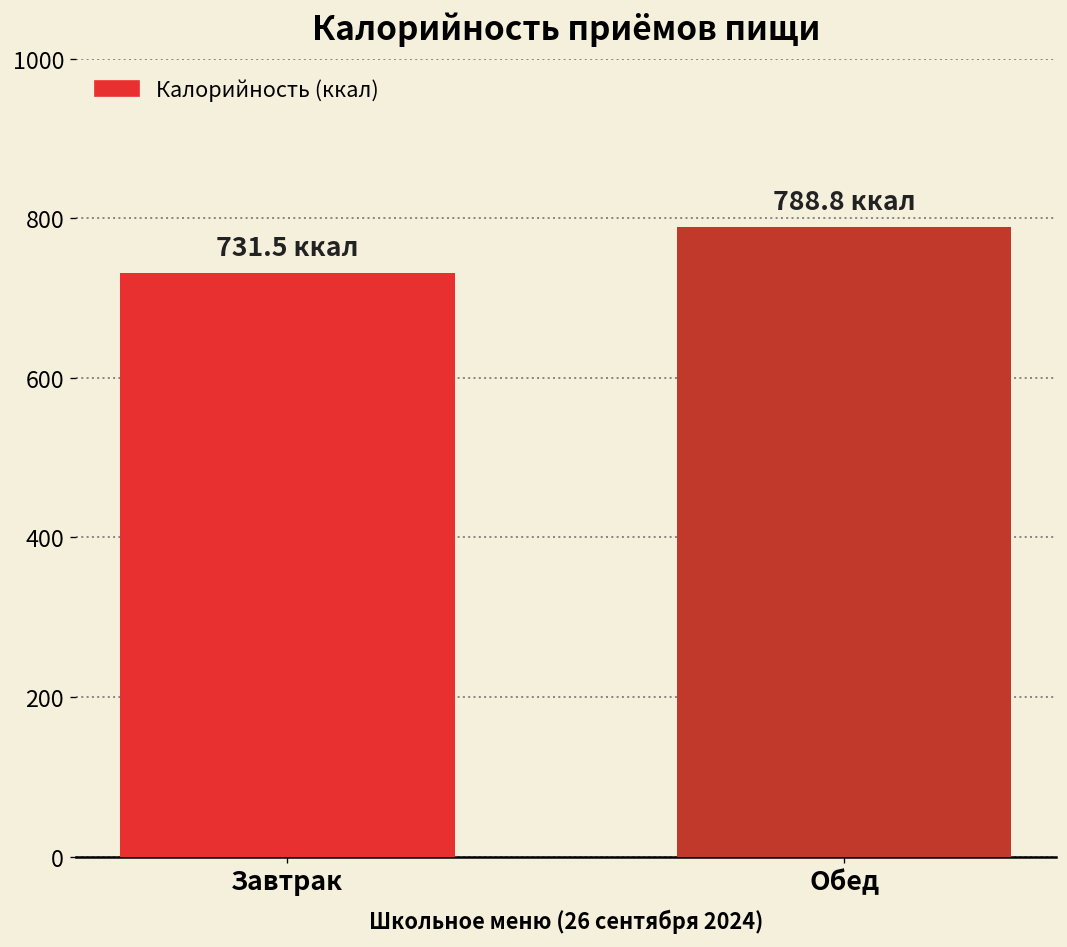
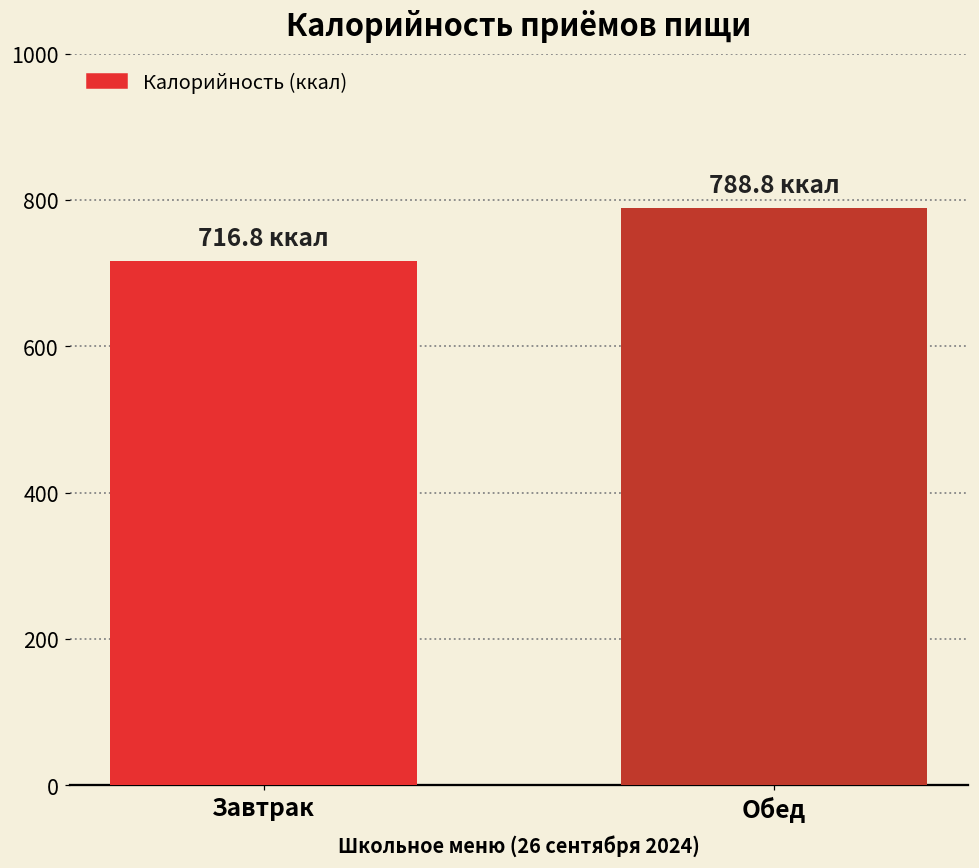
  {
-   "Завтрак": 731.5,
+   "Завтрак": 716.8,
    "Обед": 788.8
  }
